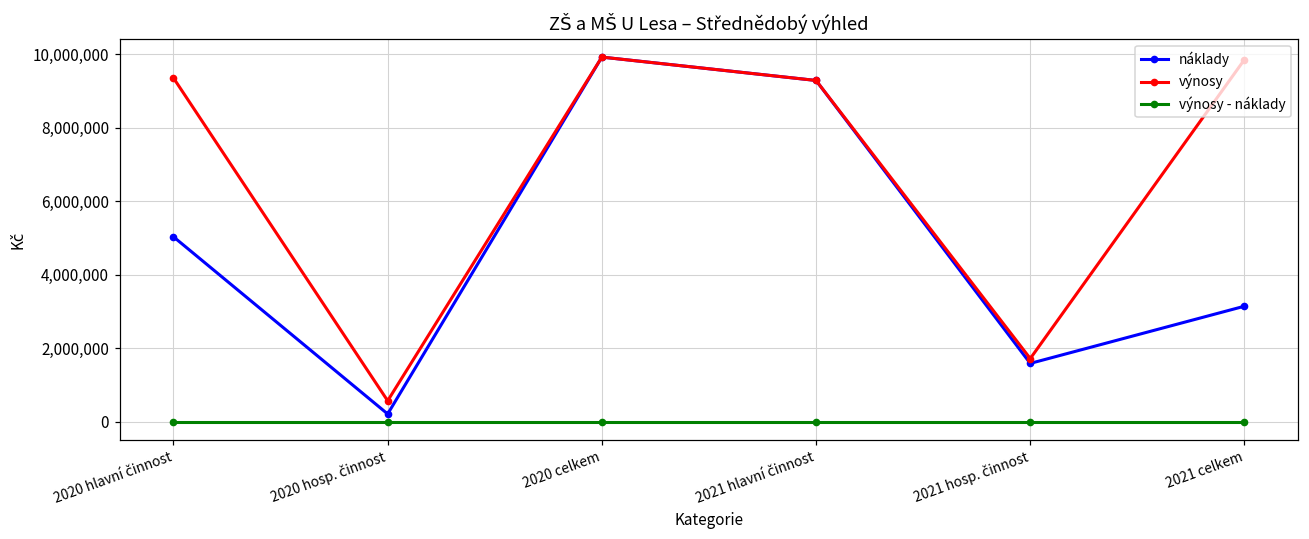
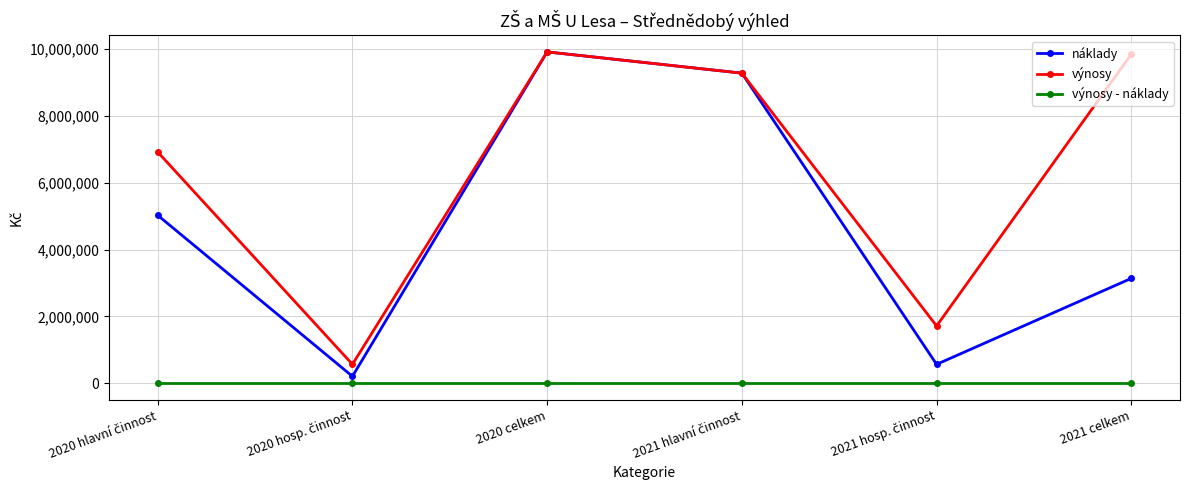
  {
    "náklady": {
      "2020 hlavní činnost": "5,000,000",
      "2020 hosp. činnost": "200,000",
-     "2021 hosp. činnost": "1,600,000",
+     "2021 hosp. činnost": "600,000",
      "2021 celkem": "3,100,000"
    },
    "výnosy": {
-     "2020 hlavní činnost": "9,300,000",
+     "2020 hlavní činnost": "6,900,000",
      "2020 hosp. činnost": "600,000",
      "2021 hosp. činnost": "1,700,000"
    },
    "výnosy - náklady": {
      "2020 hlavní činnost": "0",
      "2020 hosp. činnost": "0",
      "2020 celkem": "0",
      "2021 hlavní činnost": "0",
      "2021 hosp. činnost": "0",
      "2021 celkem": "0"
    }
  }
